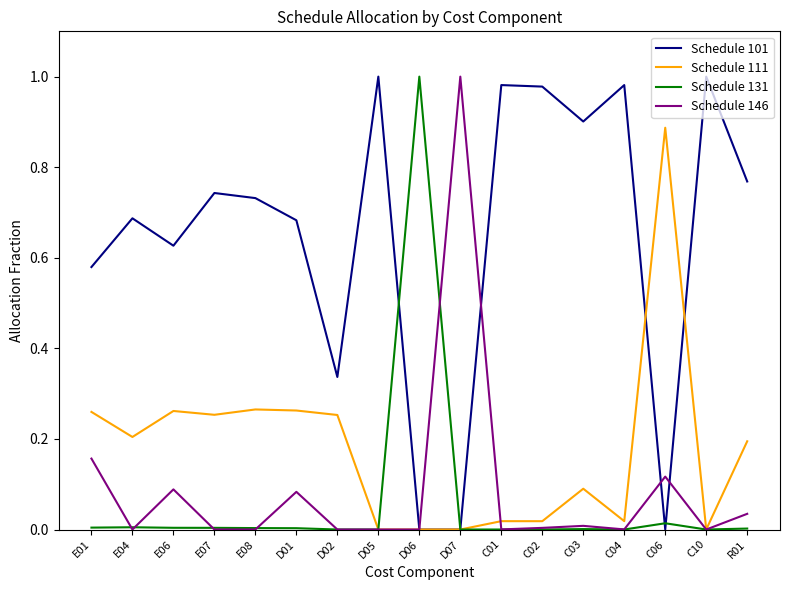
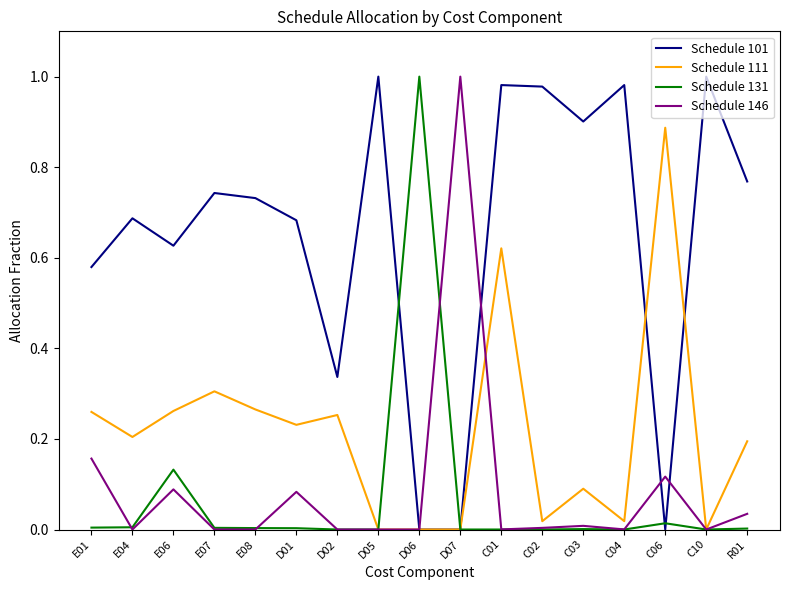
  {
    "Schedule 101": {
      "E01": 0.58,
      "E04": 0.69,
      "E06": 0.63,
      "E07": 0.74,
      "E08": 0.73,
      "D01": 0.68,
      "D02": 0.34,
      "D05": 1.00,
      "C01": 0.98,
      "C02": 0.98,
      "C03": 0.90,
      "C04": 0.98,
      "C06": 0.00,
      "R01": 0.77
    },
    "Schedule 111": {
      "E01": 0.26,
      "E04": 0.20,
      "E06": 0.26,
-     "E07": 0.25,
+     "E07": 0.31,
      "E08": 0.27,
-     "D01": 0.26,
+     "D01": 0.23,
      "D02": 0.25,
-     "C01": 0.02,
+     "C01": 0.62,
      "C02": 0.02,
      "C03": 0.09,
      "C04": 0.02,
      "C06": 0.89,
      "R01": 0.19
    },
    "Schedule 131": {
      "E01": 0.00,
-     "E06": 0.00,
+     "E06": 0.13,
      "D01": 0.00,
      "D06": 1.00,
      "C03": 0.00,
      "C06": 0.01,
      "R01": 0.00
    },
    "Schedule 146": {
      "E01": 0.16,
      "E06": 0.09,
      "D01": 0.08,
      "D07": 1.00,
      "C03": 0.01,
      "C06": 0.12,
      "R01": 0.03
    }
  }
